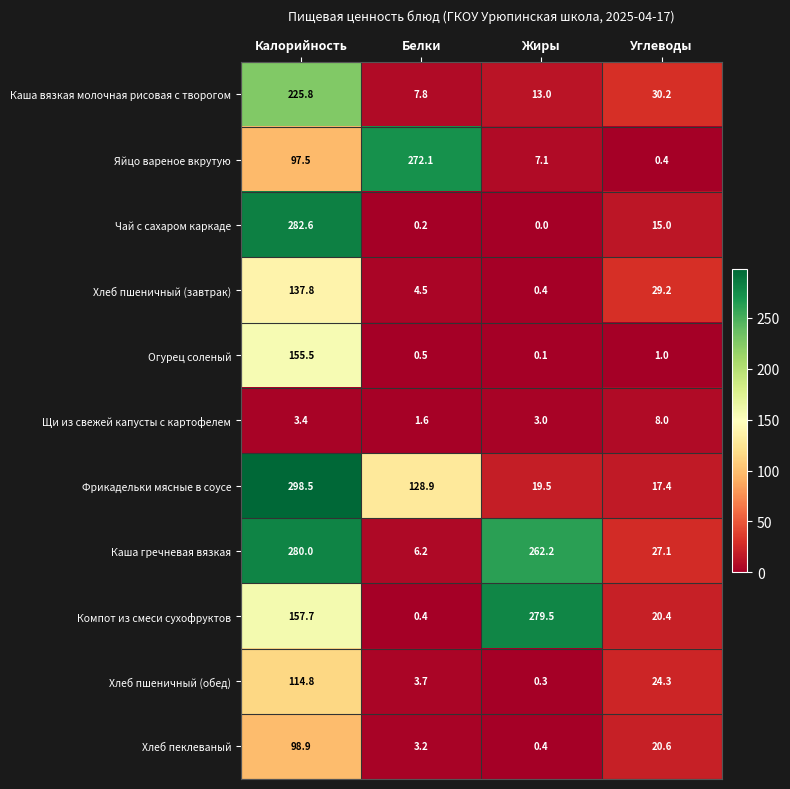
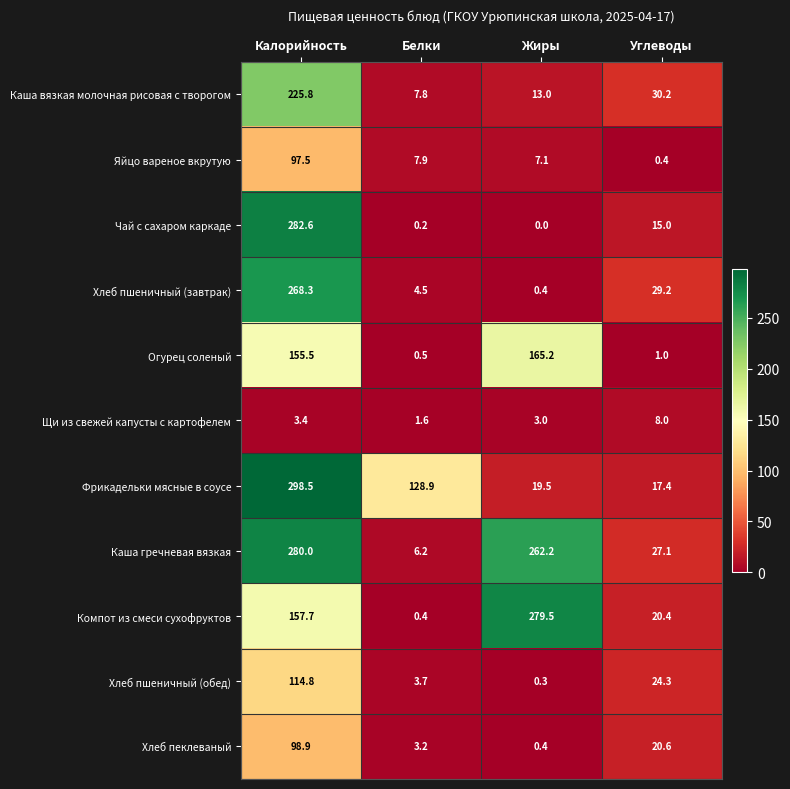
  {
    "Каша вязкая молочная рисовая с творогом": {
      "Калорийность": 225.8,
      "Белки": 7.8,
      "Жиры": 13.0,
      "Углеводы": 30.2
    },
    "Яйцо вареное вкрутую": {
      "Калорийность": 97.5,
-     "Белки": 272.1,
+     "Белки": 7.9,
      "Жиры": 7.1,
      "Углеводы": 0.4
    },
    "Чай с сахаром каркаде": {
      "Калорийность": 282.6,
      "Белки": 0.2,
      "Жиры": 0.0,
      "Углеводы": 15.0
    },
    "Хлеб пшеничный (завтрак)": {
-     "Калорийность": 137.8,
+     "Калорийность": 268.3,
      "Белки": 4.5,
      "Жиры": 0.4,
      "Углеводы": 29.2
    },
    "Огурец соленый": {
      "Калорийность": 155.5,
      "Белки": 0.5,
-     "Жиры": 0.1,
+     "Жиры": 165.2,
      "Углеводы": 1.0
    },
    "Щи из свежей капусты с картофелем": {
      "Калорийность": 3.4,
      "Белки": 1.6,
      "Жиры": 3.0,
      "Углеводы": 8.0
    },
    "Фрикадельки мясные в соусе": {
      "Калорийность": 298.5,
      "Белки": 128.9,
      "Жиры": 19.5,
      "Углеводы": 17.4
    },
    "Каша гречневая вязкая": {
      "Калорийность": 280.0,
      "Белки": 6.2,
      "Жиры": 262.2,
      "Углеводы": 27.1
    },
    "Компот из смеси сухофруктов": {
      "Калорийность": 157.7,
      "Белки": 0.4,
      "Жиры": 279.5,
      "Углеводы": 20.4
    },
    "Хлеб пшеничный (обед)": {
      "Калорийность": 114.8,
      "Белки": 3.7,
      "Жиры": 0.3,
      "Углеводы": 24.3
    },
    "Хлеб пеклеваный": {
      "Калорийность": 98.9,
      "Белки": 3.2,
      "Жиры": 0.4,
      "Углеводы": 20.6
    }
  }
